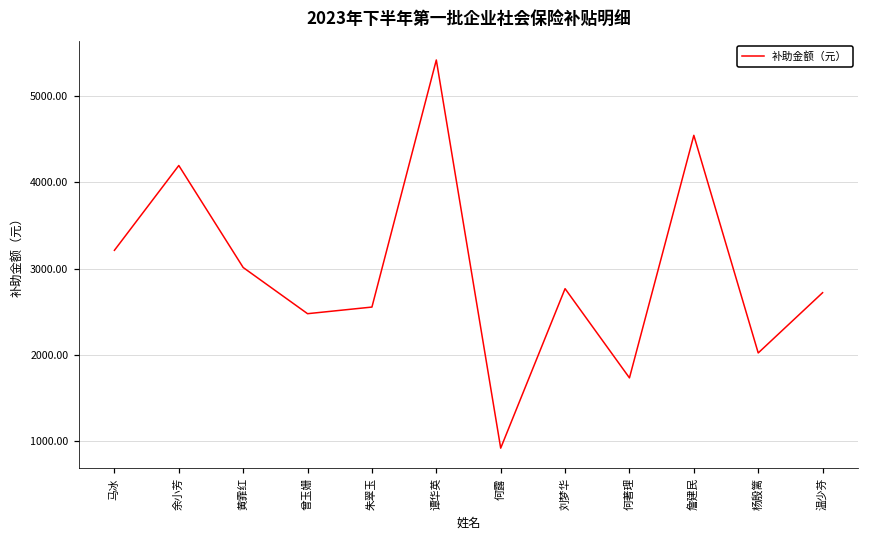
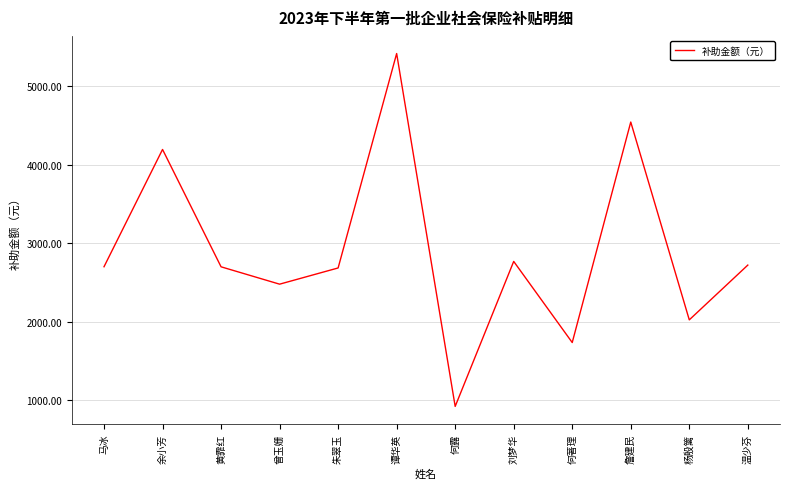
  {
-   "马冰": 3200,
+   "马冰": 2700,
    "余小芳": 4200,
-   "黄霏红": 3000,
+   "黄霏红": 2700,
    "曾玉姗": 2500,
-   "朱翠玉": 2600,
+   "朱翠玉": 2700,
    "谭华英": 5400,
    "何露": 900,
    "刘梦华": 2800,
    "何著理": 1700,
    "詹建民": 4500,
    "杨殷篱": 2000,
    "温少芬": 2700
  }
